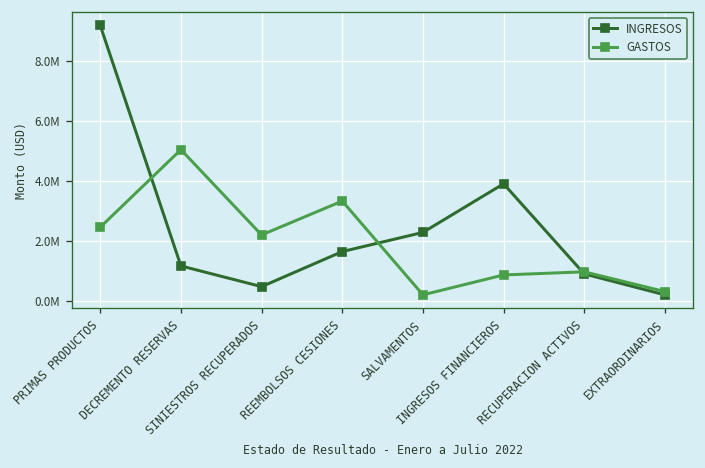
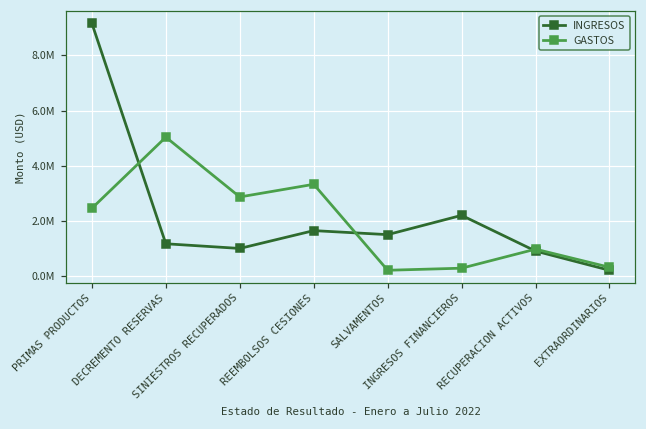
  {
    "INGRESOS": {
      "PRIMAS PRODUCTOS": 9200000,
      "DECREMENTO RESERVAS": 1200000,
-     "SINIESTROS RECUPERADOS": 500000,
+     "SINIESTROS RECUPERADOS": 1000000,
      "REEMBOLSOS CESIONES": 1700000,
-     "SALVAMENTOS": 2300000,
-     "INGRESOS FINANCIEROS": 3900000,
+     "SALVAMENTOS": 1500000,
+     "INGRESOS FINANCIEROS": 2200000,
      "EXTRAORDINARIOS": 200000
    },
    "GASTOS": {
      "PRIMAS PRODUCTOS": 2500000,
      "DECREMENTO RESERVAS": 5000000,
-     "SINIESTROS RECUPERADOS": 2200000,
+     "SINIESTROS RECUPERADOS": 2900000,
      "REEMBOLSOS CESIONES": 3300000,
      "SALVAMENTOS": 200000,
-     "INGRESOS FINANCIEROS": 900000,
+     "INGRESOS FINANCIEROS": 300000,
      "EXTRAORDINARIOS": 300000
    }
  }
